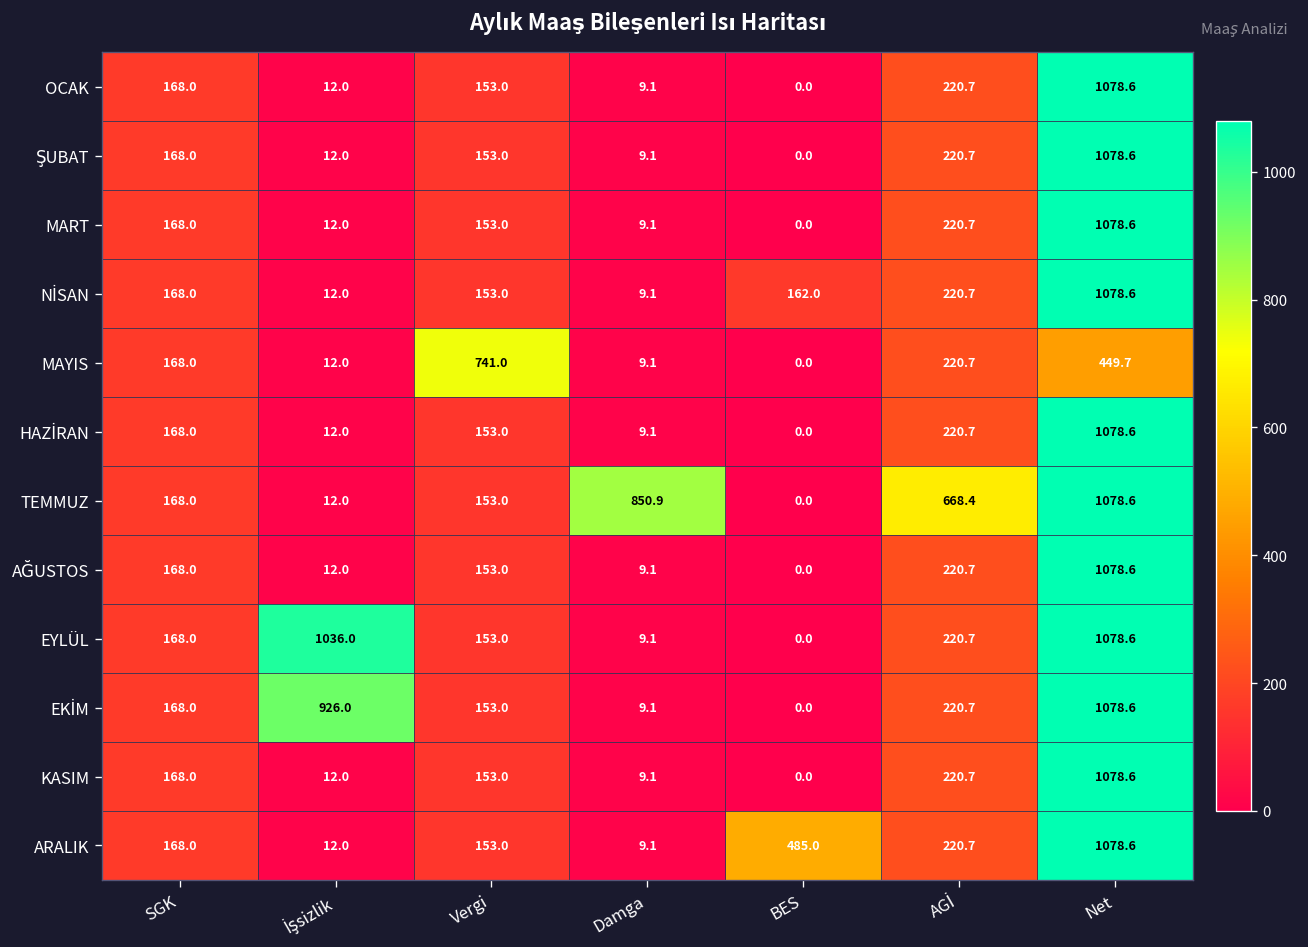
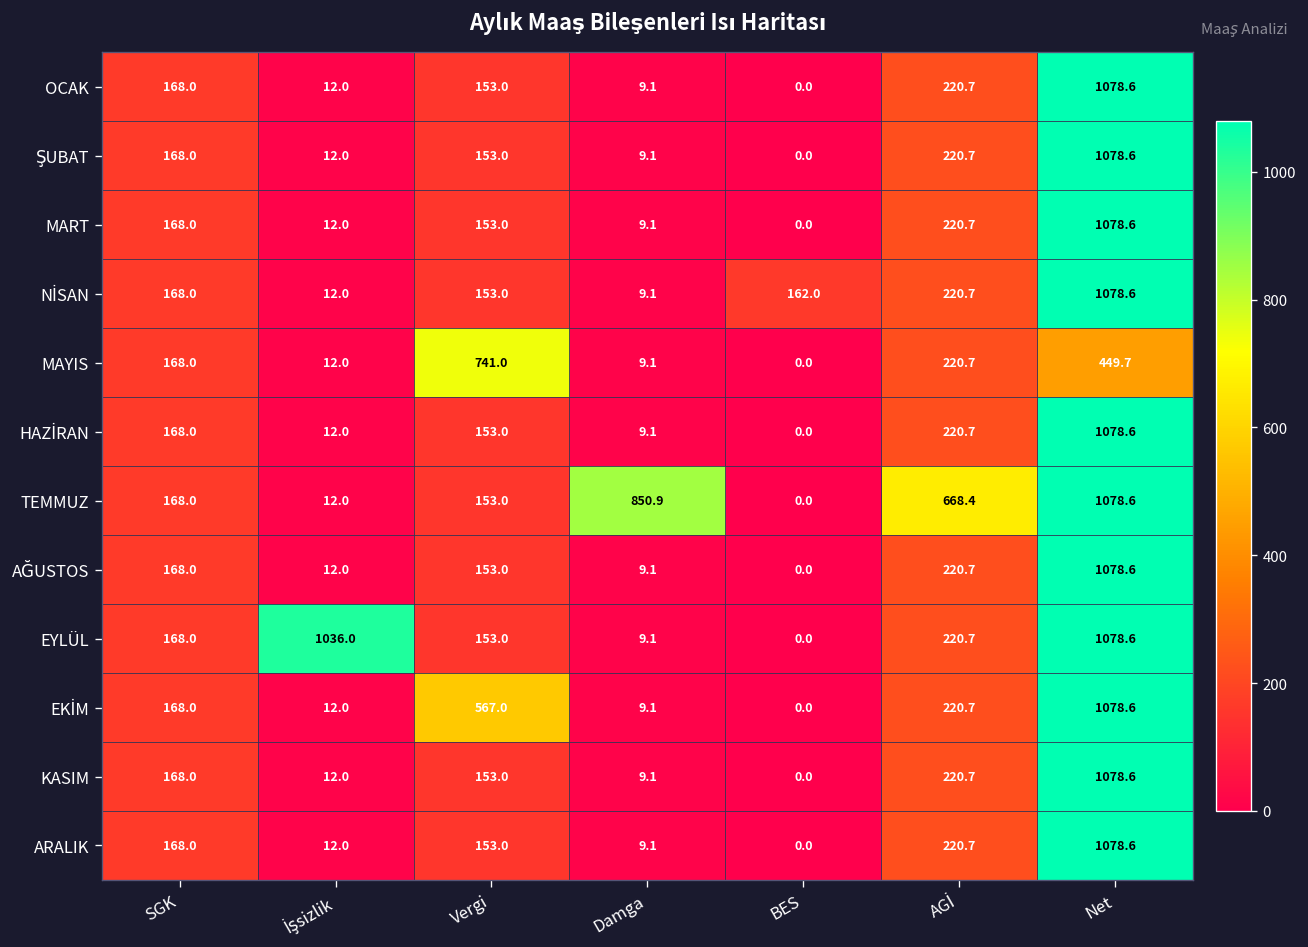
  {
    "OCAK": {
      "SGK": 168.0,
      "İşsizlik": 12.0,
      "Vergi": 153.0,
      "Damga": 9.1,
      "BES": 0.0,
      "AGİ": 220.7,
      "Net": 1078.6
    },
    "ŞUBAT": {
      "SGK": 168.0,
      "İşsizlik": 12.0,
      "Vergi": 153.0,
      "Damga": 9.1,
      "BES": 0.0,
      "AGİ": 220.7,
      "Net": 1078.6
    },
    "MART": {
      "SGK": 168.0,
      "İşsizlik": 12.0,
      "Vergi": 153.0,
      "Damga": 9.1,
      "BES": 0.0,
      "AGİ": 220.7,
      "Net": 1078.6
    },
    "NİSAN": {
      "SGK": 168.0,
      "İşsizlik": 12.0,
      "Vergi": 153.0,
      "Damga": 9.1,
      "BES": 162.0,
      "AGİ": 220.7,
      "Net": 1078.6
    },
    "MAYIS": {
      "SGK": 168.0,
      "İşsizlik": 12.0,
      "Vergi": 741.0,
      "Damga": 9.1,
      "BES": 0.0,
      "AGİ": 220.7,
      "Net": 449.7
    },
    "HAZİRAN": {
      "SGK": 168.0,
      "İşsizlik": 12.0,
      "Vergi": 153.0,
      "Damga": 9.1,
      "BES": 0.0,
      "AGİ": 220.7,
      "Net": 1078.6
    },
    "TEMMUZ": {
      "SGK": 168.0,
      "İşsizlik": 12.0,
      "Vergi": 153.0,
      "Damga": 850.9,
      "BES": 0.0,
      "AGİ": 668.4,
      "Net": 1078.6
    },
    "AĞUSTOS": {
      "SGK": 168.0,
      "İşsizlik": 12.0,
      "Vergi": 153.0,
      "Damga": 9.1,
      "BES": 0.0,
      "AGİ": 220.7,
      "Net": 1078.6
    },
    "EYLÜL": {
      "SGK": 168.0,
      "İşsizlik": 1036.0,
      "Vergi": 153.0,
      "Damga": 9.1,
      "BES": 0.0,
      "AGİ": 220.7,
      "Net": 1078.6
    },
    "EKİM": {
      "SGK": 168.0,
-     "İşsizlik": 926.0,
-     "Vergi": 153.0,
+     "İşsizlik": 12.0,
+     "Vergi": 567.0,
      "Damga": 9.1,
      "BES": 0.0,
      "AGİ": 220.7,
      "Net": 1078.6
    },
    "KASIM": {
      "SGK": 168.0,
      "İşsizlik": 12.0,
      "Vergi": 153.0,
      "Damga": 9.1,
      "BES": 0.0,
      "AGİ": 220.7,
      "Net": 1078.6
    },
    "ARALIK": {
      "SGK": 168.0,
      "İşsizlik": 12.0,
      "Vergi": 153.0,
      "Damga": 9.1,
-     "BES": 485.0,
+     "BES": 0.0,
      "AGİ": 220.7,
      "Net": 1078.6
    }
  }
